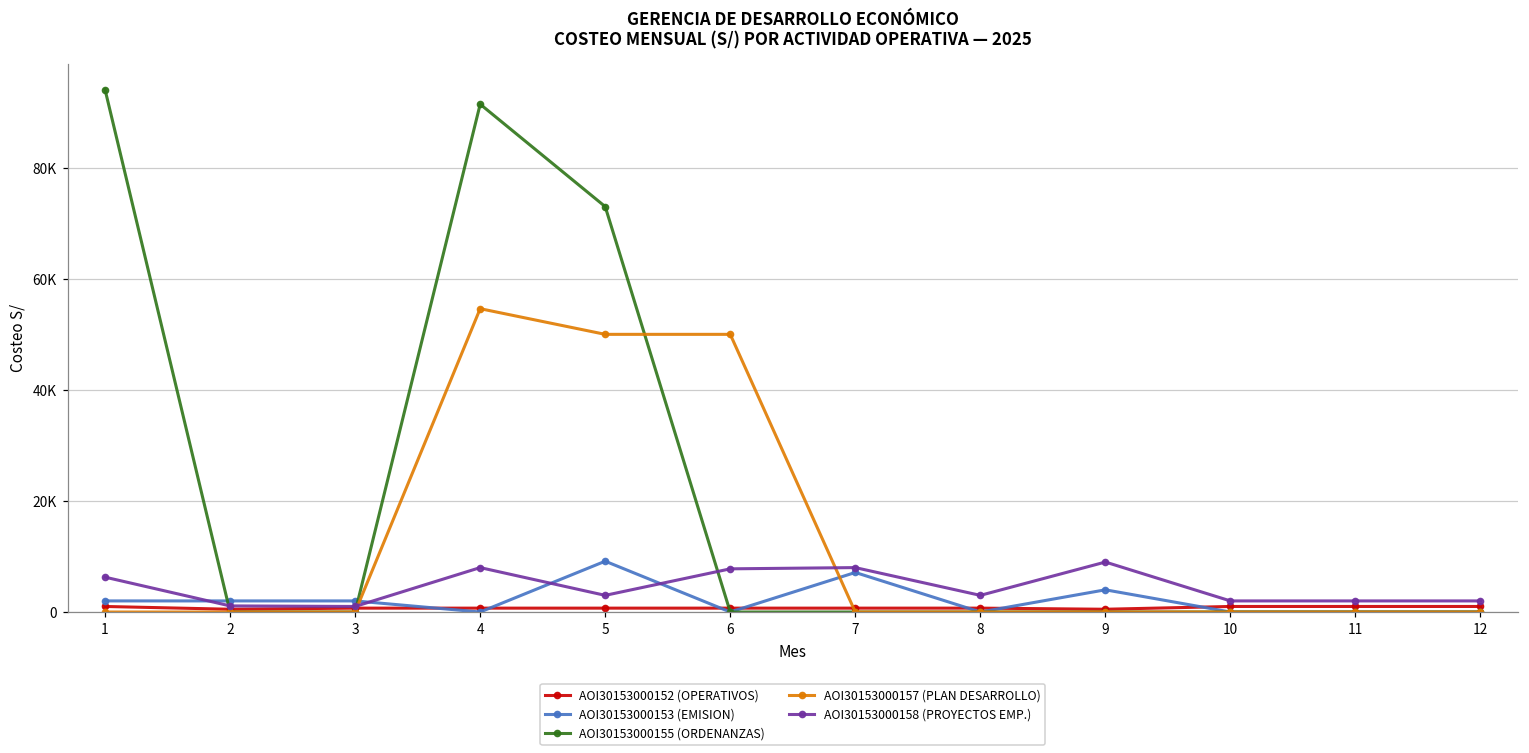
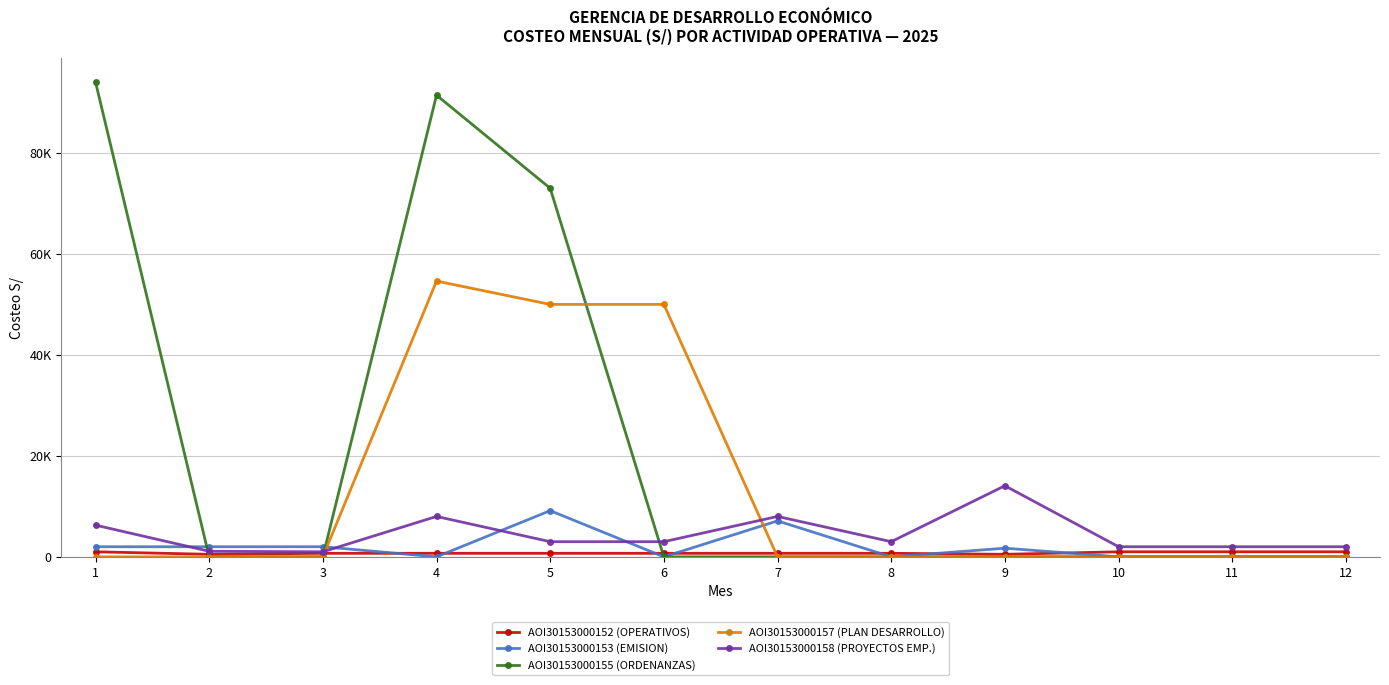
  {
    "AOI30153000152 (OPERATIVOS)": {
      "1": 1000,
      "4": 1000,
      "5": 1000,
      "6": 1000,
      "7": 1000,
      "8": 1000,
      "10": 1000,
      "11": 1000,
      "12": 1000
    },
    "AOI30153000153 (EMISION)": {
      "1": 2000,
      "2": 2000,
      "3": 2000,
      "4": 0,
      "5": 9000,
      "7": 7000,
-     "9": 4000
+     "9": 2000
    },
    "AOI30153000155 (ORDENANZAS)": {
      "1": 94000,
      "4": 91000,
      "5": 73000
    },
    "AOI30153000157 (PLAN DESARROLLO)": {
      "1": 0,
      "4": 55000,
      "5": 50000,
      "6": 50000
    },
    "AOI30153000158 (PROYECTOS EMP.)": {
      "1": 6000,
      "2": 1000,
      "4": 8000,
      "5": 3000,
-     "6": 8000,
+     "6": 3000,
      "7": 8000,
      "8": 3000,
-     "9": 9000,
+     "9": 14000,
      "10": 2000,
      "11": 2000,
      "12": 2000
    }
  }
